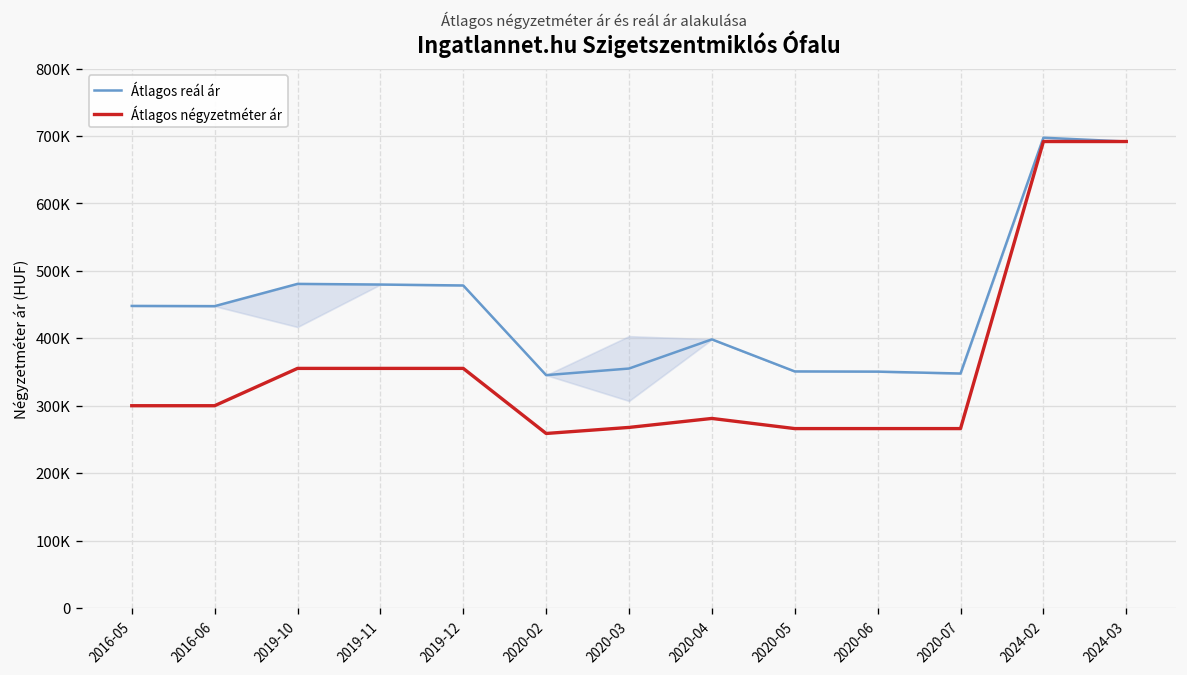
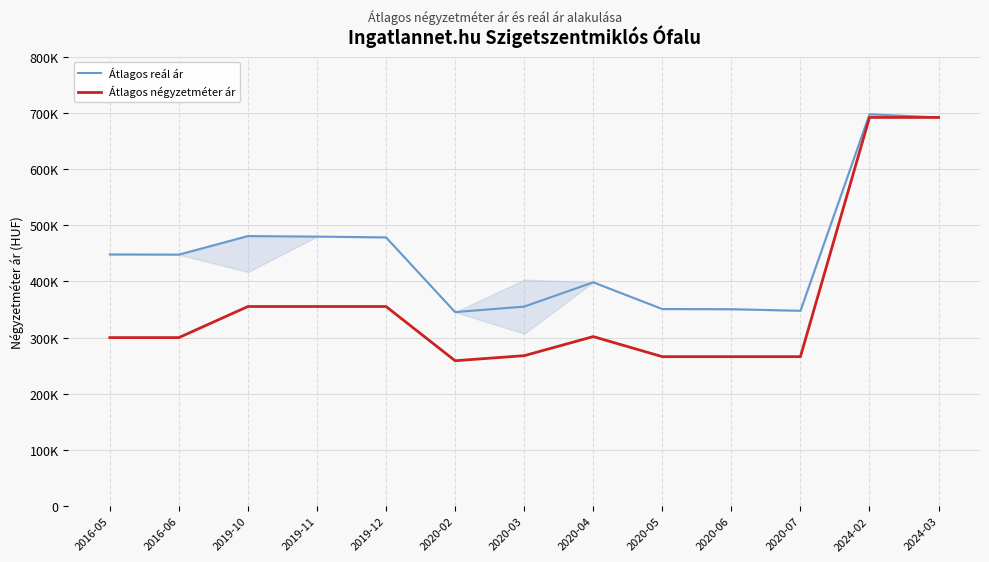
  {
    "Átlagos reál ár": {
      "2020-03": 360000
    },
    "Átlagos négyzetméter ár": {
      "2016-05": 300000,
      "2016-06": 300000,
      "2019-10": 360000,
      "2019-11": 360000,
      "2019-12": 360000,
      "2020-02": 260000,
      "2020-03": 270000,
-     "2020-04": 280000,
+     "2020-04": 300000,
      "2020-05": 270000,
      "2020-06": 270000,
      "2020-07": 270000,
      "2024-02": 690000
    }
  }
